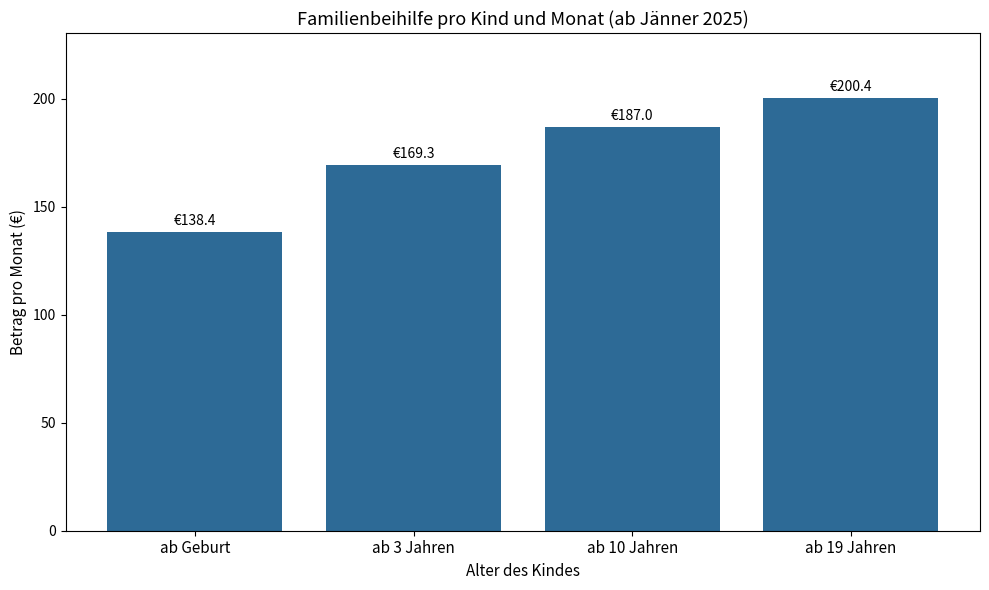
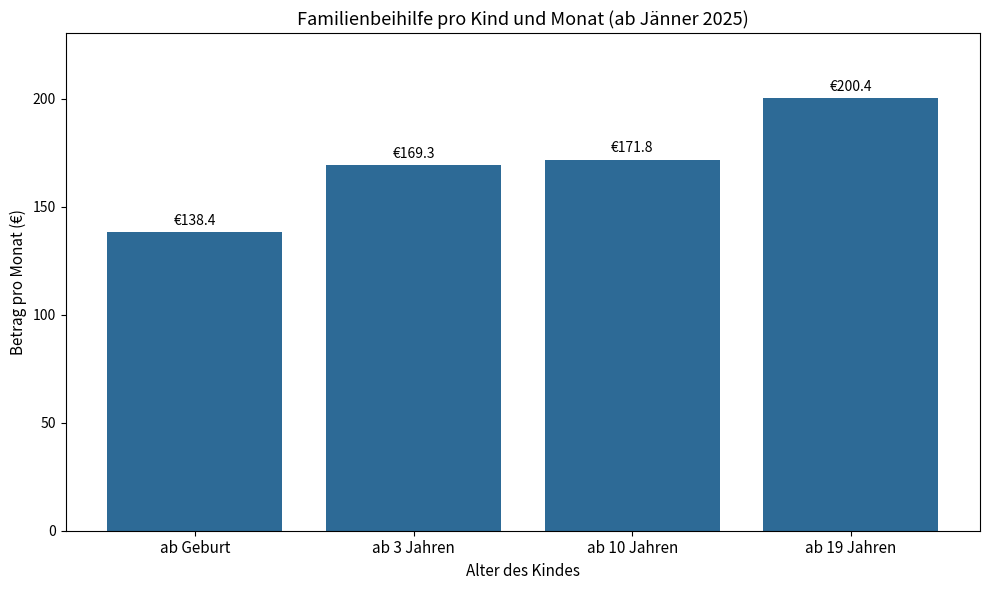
  {
    "ab Geburt": "€138.4",
    "ab 3 Jahren": "€169.3",
-   "ab 10 Jahren": "€187.0",
+   "ab 10 Jahren": "€171.8",
    "ab 19 Jahren": "€200.4"
  }
